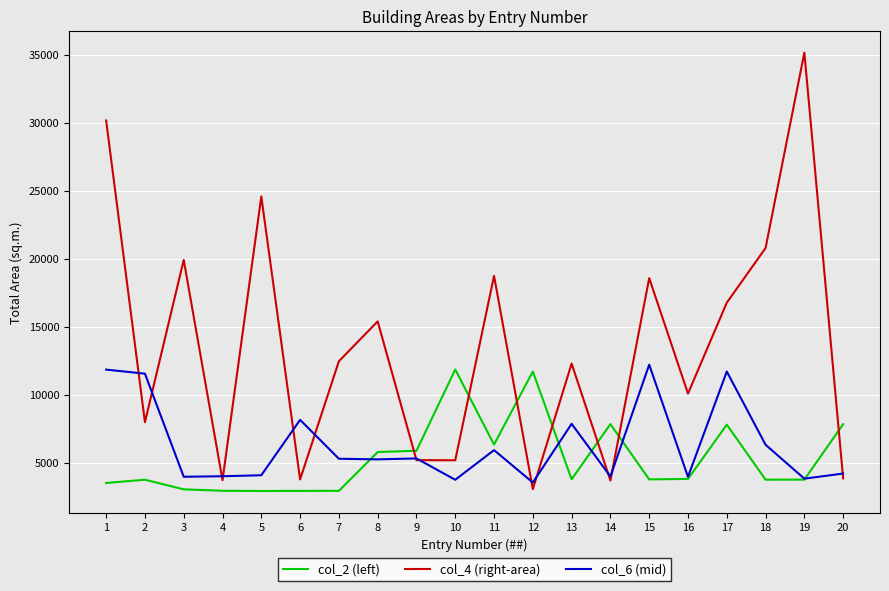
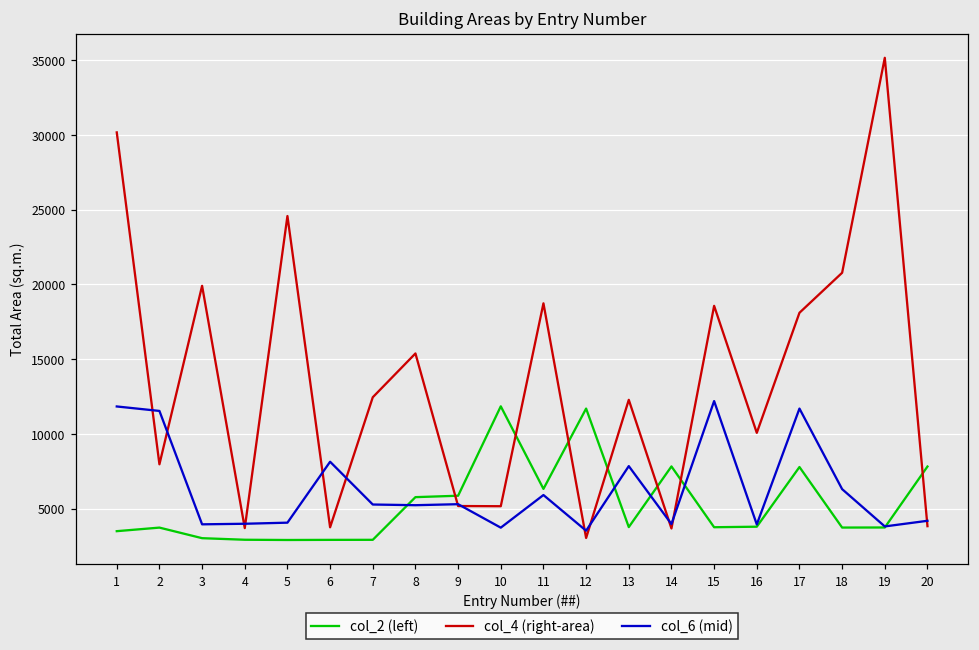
  {
    "col_2 (left)": {
      "1": 3500,
      "2": 3700,
      "3": 3000,
      "4": 2900,
      "5": 2900,
      "6": 2900,
      "7": 2900,
      "8": 5800,
      "9": 5900,
      "10": 11800,
      "11": 6300,
      "12": 11700,
      "13": 3800,
      "14": 7800,
      "15": 3800,
      "17": 7800,
      "18": 3700,
      "20": 7800
    },
    "col_4 (right-area)": {
      "1": 30200,
      "2": 8000,
      "3": 19900,
      "4": 3700,
      "5": 24600,
      "6": 3800,
      "7": 12500,
      "8": 15400,
      "10": 5200,
      "11": 18700,
      "12": 3000,
      "13": 12300,
      "14": 3700,
      "15": 18600,
      "16": 10100,
-     "17": 16800,
+     "17": 18100,
      "18": 20800,
      "19": 35200,
      "20": 3800
    },
    "col_6 (mid)": {
      "1": 11800,
      "2": 11500,
      "3": 4000,
      "4": 4000,
      "5": 4100,
      "6": 8100,
      "7": 5300,
      "8": 5200,
      "10": 3700,
      "11": 5900,
      "12": 3500,
      "13": 7800,
      "14": 4000,
      "15": 12200,
      "17": 11700,
      "18": 6300,
      "20": 4200
    }
  }
